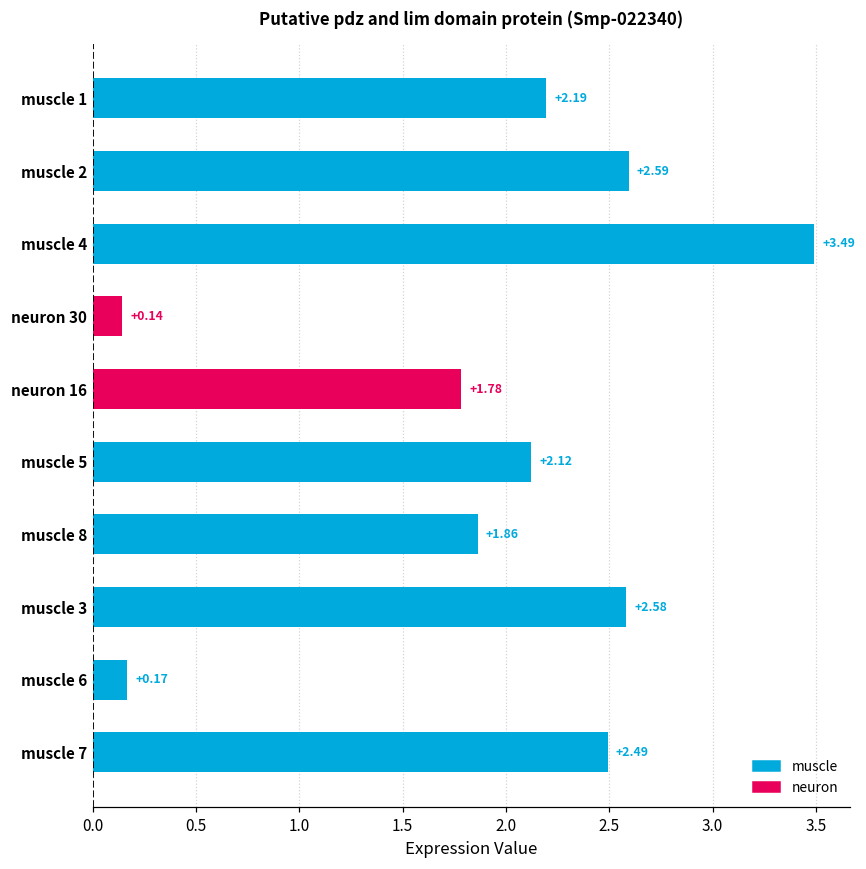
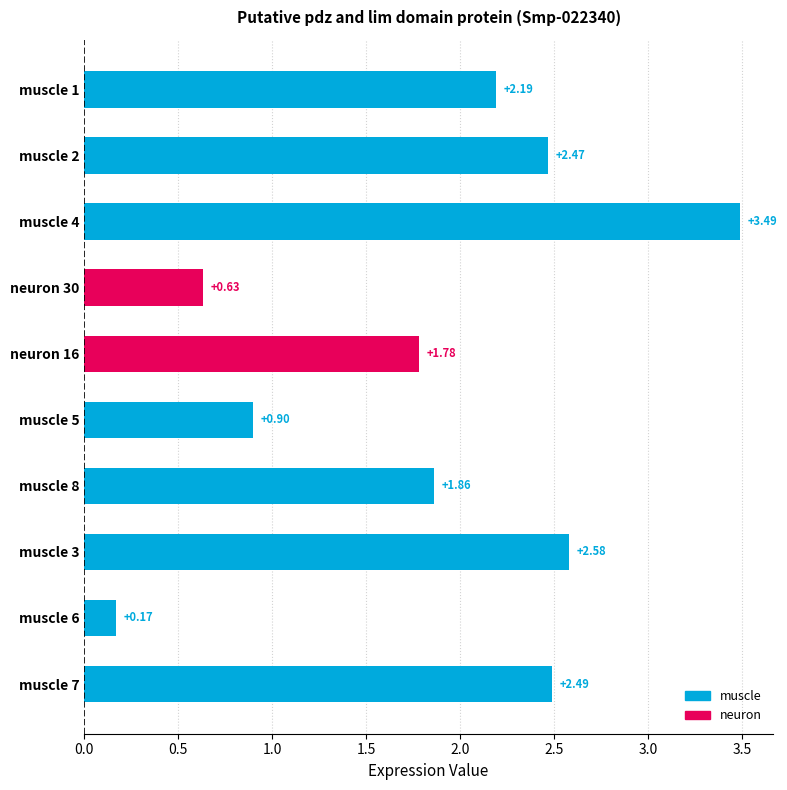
  {
    "muscle 1": "+2.19",
-   "muscle 2": "+2.59",
+   "muscle 2": "+2.47",
    "muscle 4": "+3.49",
-   "neuron 30": "+0.14",
+   "neuron 30": "+0.63",
    "neuron 16": "+1.78",
-   "muscle 5": "+2.12",
+   "muscle 5": "+0.90",
    "muscle 8": "+1.86",
    "muscle 3": "+2.58",
    "muscle 6": "+0.17",
    "muscle 7": "+2.49"
  }
